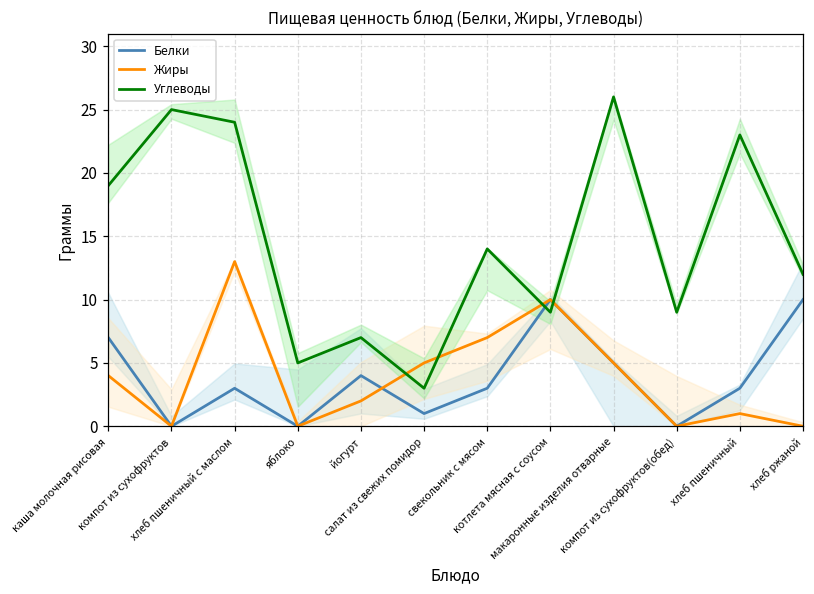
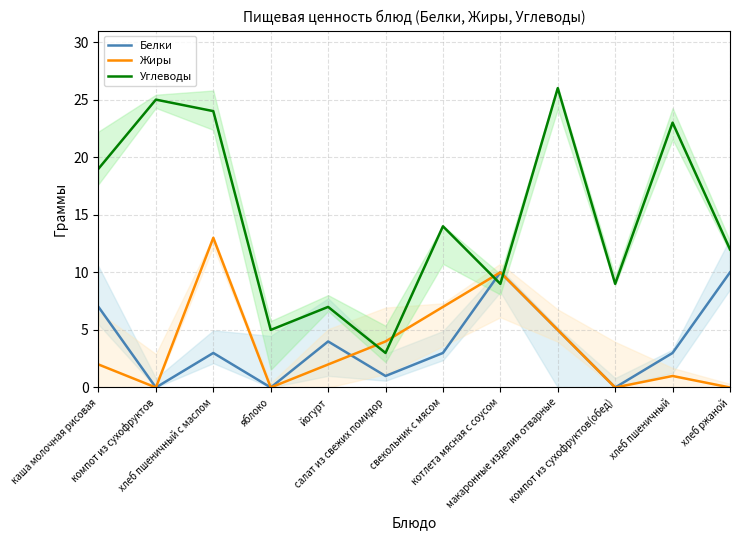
  {
    "Белки": {
      "каша молочная рисовая": 7,
      "хлеб пшеничный с маслом": 3,
      "йогурт": 4,
      "салат из свежих помидор": 1,
      "свекольник с мясом": 3,
      "хлеб пшеничный": 3,
      "хлеб ржаной": 10
    },
    "Жиры": {
-     "каша молочная рисовая": 4,
+     "каша молочная рисовая": 2,
      "йогурт": 2,
-     "салат из свежих помидор": 5,
+     "салат из свежих помидор": 4,
      "свекольник с мясом": 7,
      "хлеб пшеничный": 1,
      "хлеб ржаной": 0
    },
    "Углеводы": {
      "каша молочная рисовая": 19,
      "компот из сухофруктов": 25,
      "хлеб пшеничный с маслом": 24,
      "яблоко": 5,
      "йогурт": 7,
      "котлета мясная с соусом": 9,
      "компот из сухофруктов(обед)": 9,
      "хлеб пшеничный": 23,
      "хлеб ржаной": 12
    }
  }
